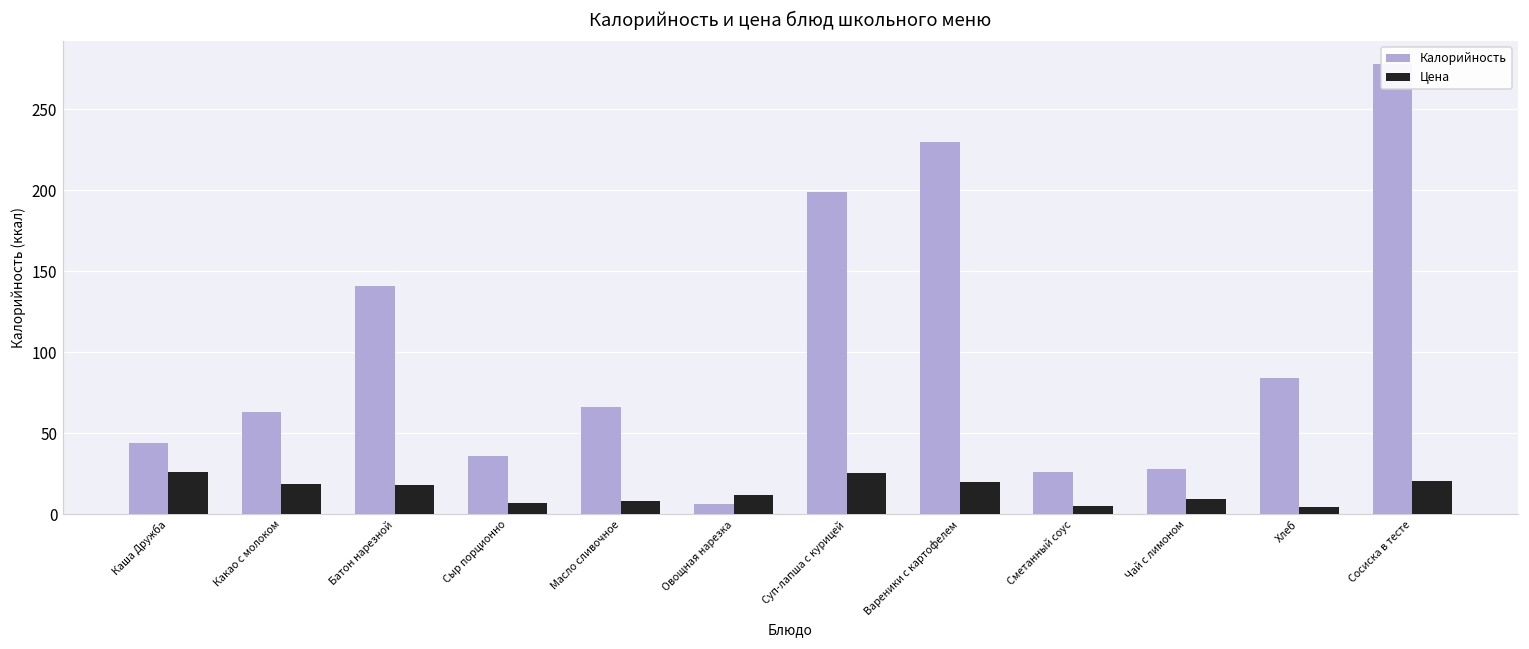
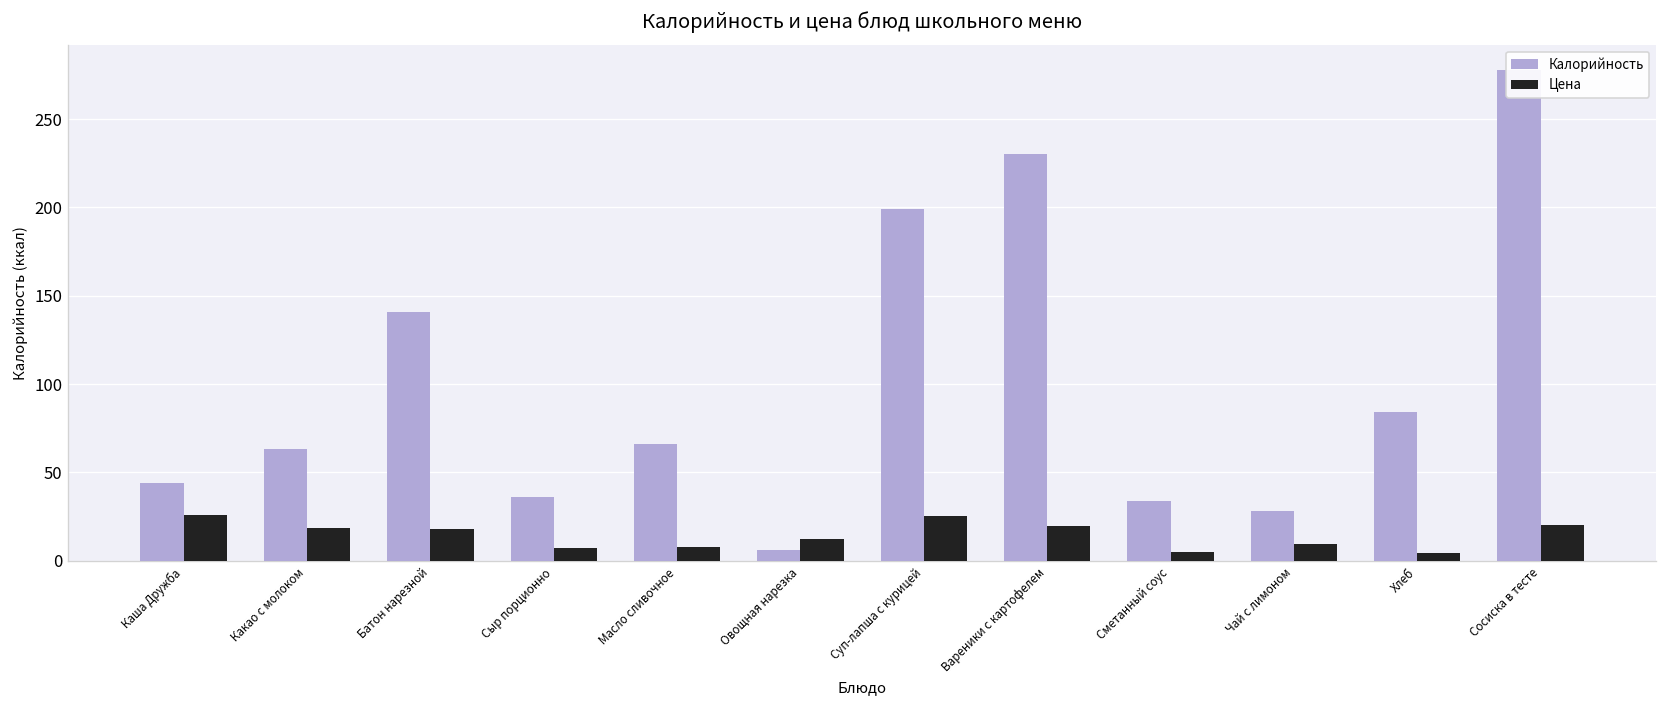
  {
    "Калорийность": {
      "Каша Дружба": 44,
      "Какао с молоком": 63,
      "Батон нарезной": 141,
      "Сыр порционно": 36,
      "Масло сливочное": 66,
      "Овощная нарезка": 6,
      "Суп-лапша с курицей": 199,
      "Вареники с картофелем": 230,
-     "Сметанный соус": 26,
+     "Сметанный соус": 34,
      "Чай с лимоном": 28,
      "Хлеб": 84
    },
    "Цена": {
      "Каша Дружба": 26,
      "Какао с молоком": 19,
      "Батон нарезной": 18,
      "Сыр порционно": 7,
      "Масло сливочное": 8,
      "Овощная нарезка": 12,
      "Суп-лапша с курицей": 26,
      "Вареники с картофелем": 20,
      "Сметанный соус": 5,
      "Чай с лимоном": 10,
      "Хлеб": 5,
      "Сосиска в тесте": 20
    }
  }
